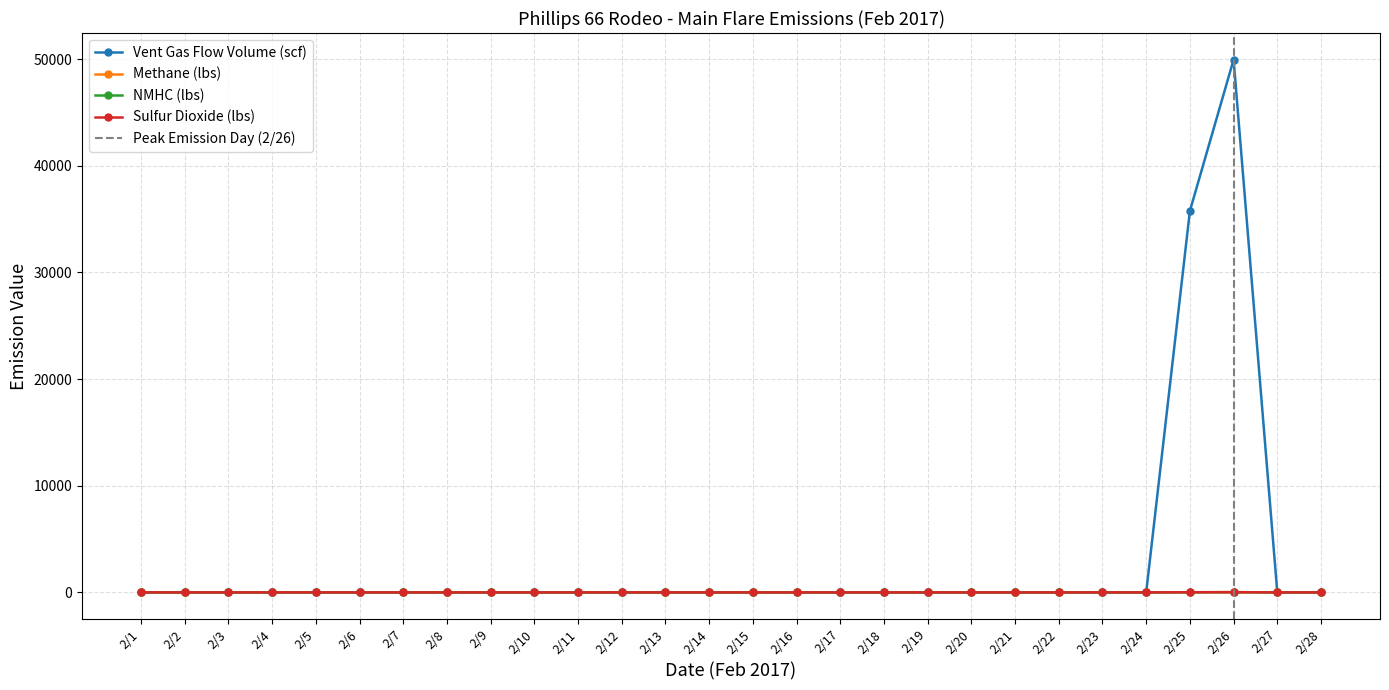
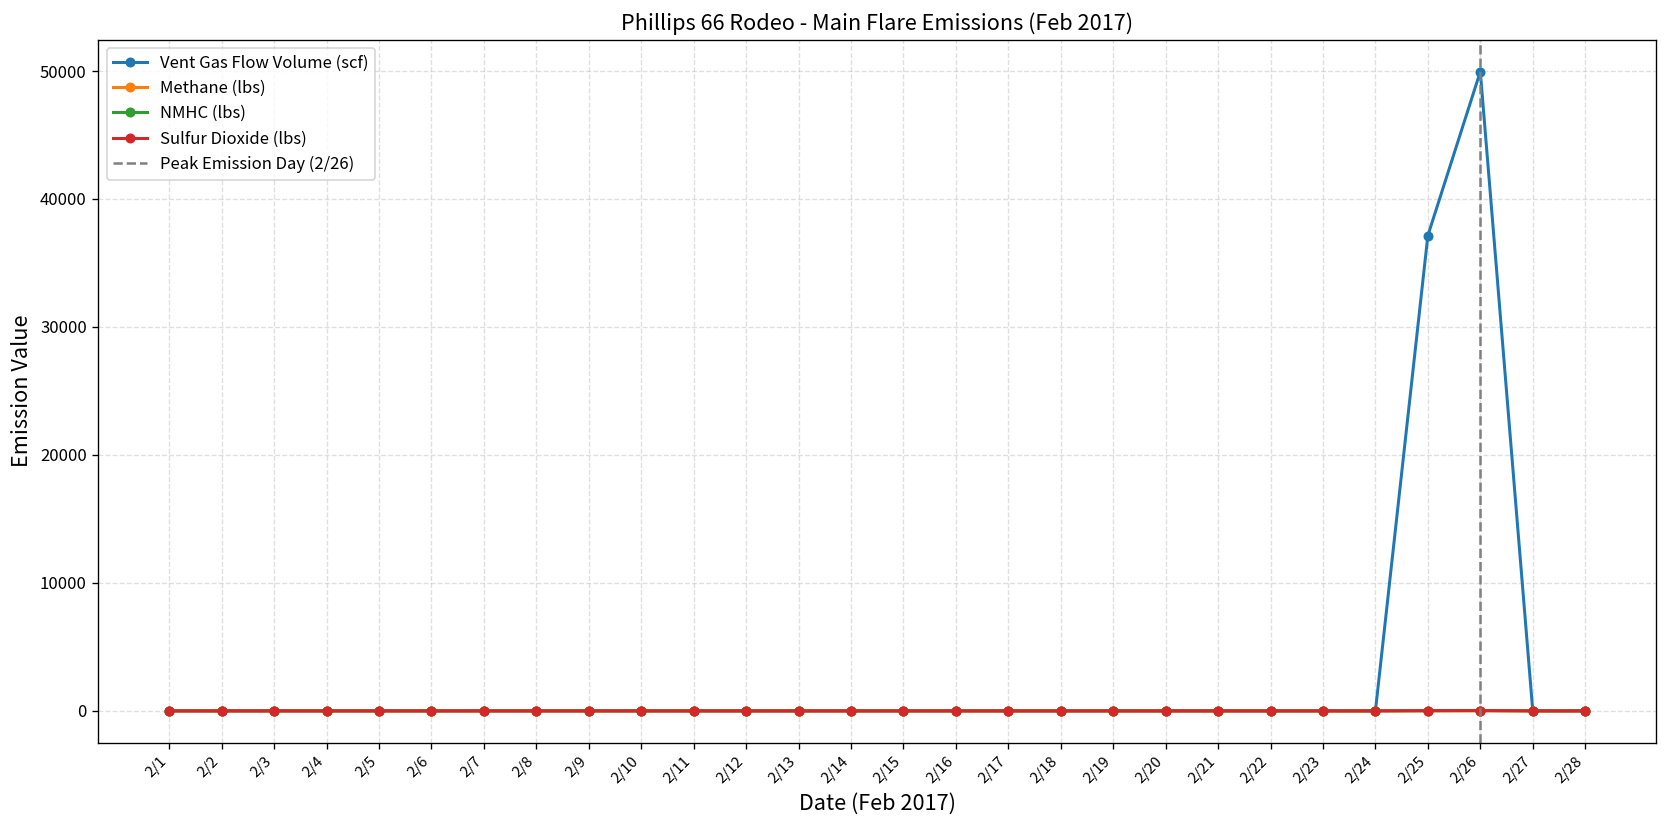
  {
    "Vent Gas Flow Volume (scf)": {
-     "2/25": 35800,
+     "2/25": 37100,
      "2/26": 50000
    },
    "Sulfur Dioxide (lbs)": {
      "2/25": 0,
      "2/26": 0
    }
  }
